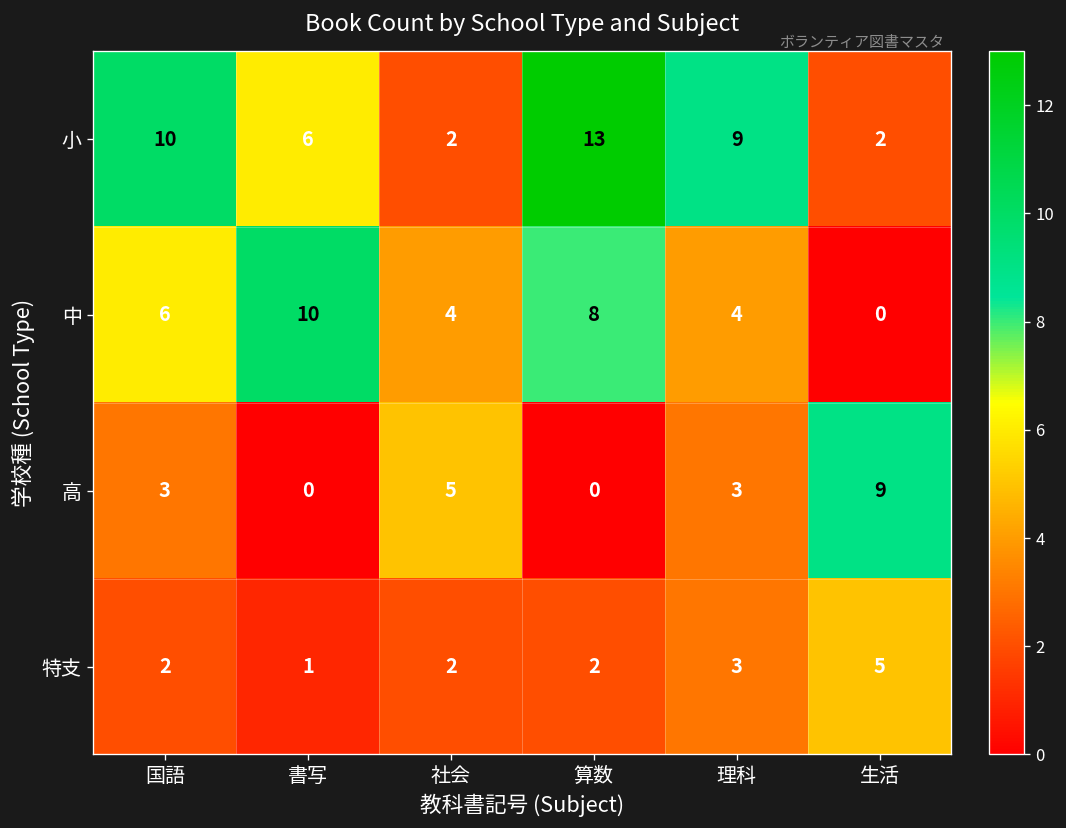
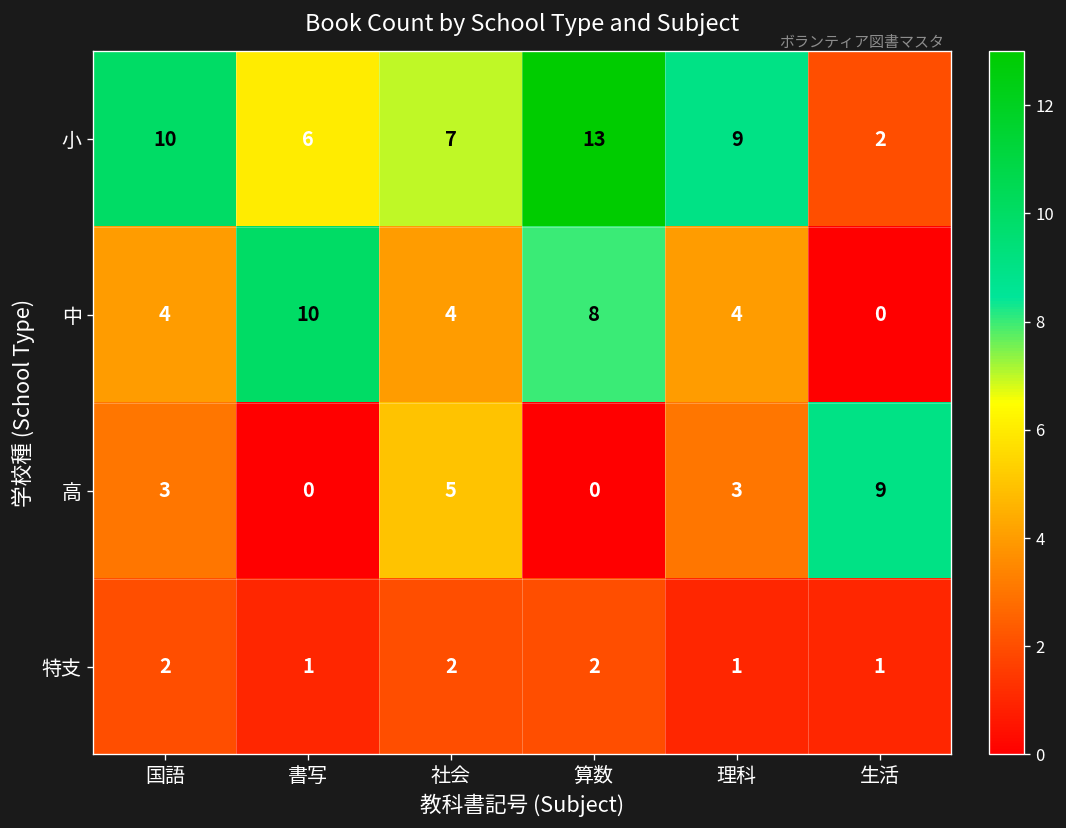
  {
    "小": {
      "国語": 10,
      "書写": 6,
-     "社会": 2,
+     "社会": 7,
      "算数": 13,
      "理科": 9,
      "生活": 2
    },
    "中": {
-     "国語": 6,
+     "国語": 4,
      "書写": 10,
      "社会": 4,
      "算数": 8,
      "理科": 4,
      "生活": 0
    },
    "高": {
      "国語": 3,
      "書写": 0,
      "社会": 5,
      "算数": 0,
      "理科": 3,
      "生活": 9
    },
    "特支": {
      "国語": 2,
      "書写": 1,
      "社会": 2,
      "算数": 2,
-     "理科": 3,
-     "生活": 5
+     "理科": 1,
+     "生活": 1
    }
  }
